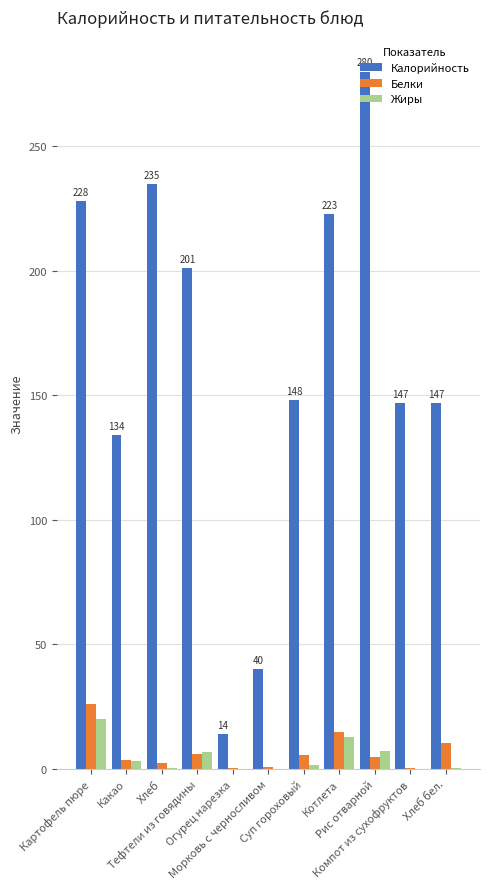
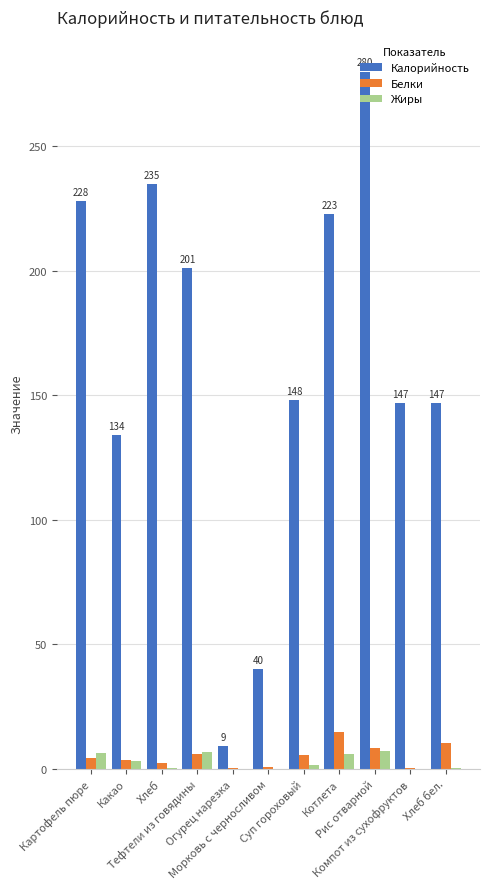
  {
    "Калорийность": {
      "Картофель пюре": 228,
      "Какао": 134,
      "Хлеб": 235,
      "Тефтели из говядины": 201,
-     "Огурец нарезка": 14,
+     "Огурец нарезка": 9,
      "Морковь с черносливом": 40,
      "Суп гороховый": 148,
      "Котлета": 223,
      "Рис отварной": 280,
      "Компот из сухофруктов": 147,
      "Хлеб бел.": 147
    },
    "Белки": {
-     "Картофель пюре": 26,
+     "Картофель пюре": 4,
      "Какао": 4,
      "Хлеб": 2,
      "Тефтели из говядины": 6,
      "Суп гороховый": 6,
      "Котлета": 15,
-     "Рис отварной": 5,
+     "Рис отварной": 8,
      "Хлеб бел.": 10
    },
    "Жиры": {
-     "Картофель пюре": 20,
+     "Картофель пюре": 6,
      "Какао": 3,
      "Тефтели из говядины": 7,
      "Огурец нарезка": 0,
      "Морковь с черносливом": 0,
      "Суп гороховый": 2,
-     "Котлета": 13,
+     "Котлета": 6,
      "Рис отварной": 7,
      "Компот из сухофруктов": 0
    }
  }
